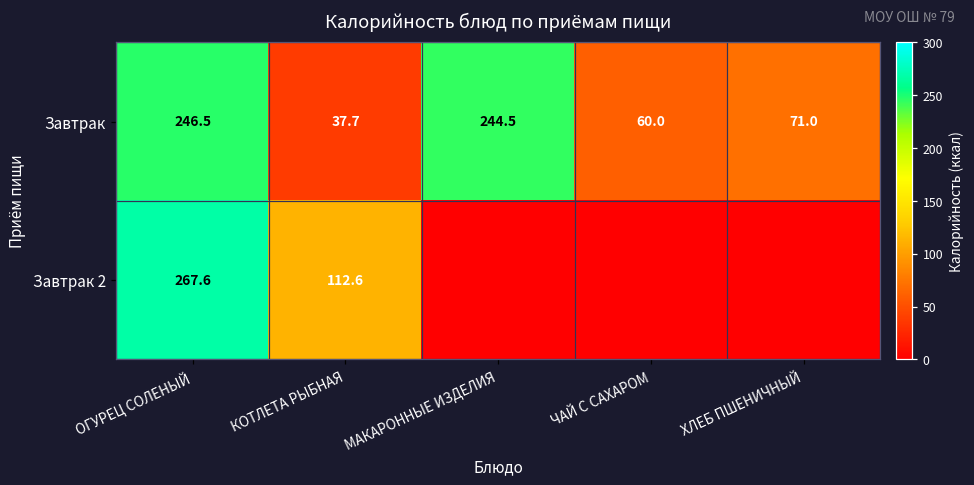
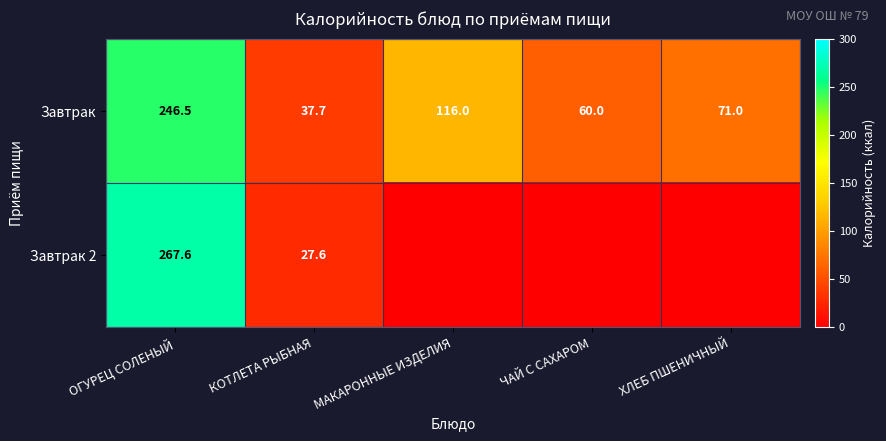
  {
    "Завтрак": {
      "ОГУРЕЦ СОЛЕНЫЙ": 246.5,
      "КОТЛЕТА РЫБНАЯ": 37.7,
-     "МАКАРОННЫЕ ИЗДЕЛИЯ": 244.5,
+     "МАКАРОННЫЕ ИЗДЕЛИЯ": 116.0,
      "ЧАЙ С САХАРОМ": 60.0,
      "ХЛЕБ ПШЕНИЧНЫЙ": 71.0
    },
    "Завтрак 2": {
      "ОГУРЕЦ СОЛЕНЫЙ": 267.6,
-     "КОТЛЕТА РЫБНАЯ": 112.6
+     "КОТЛЕТА РЫБНАЯ": 27.6
    }
  }
